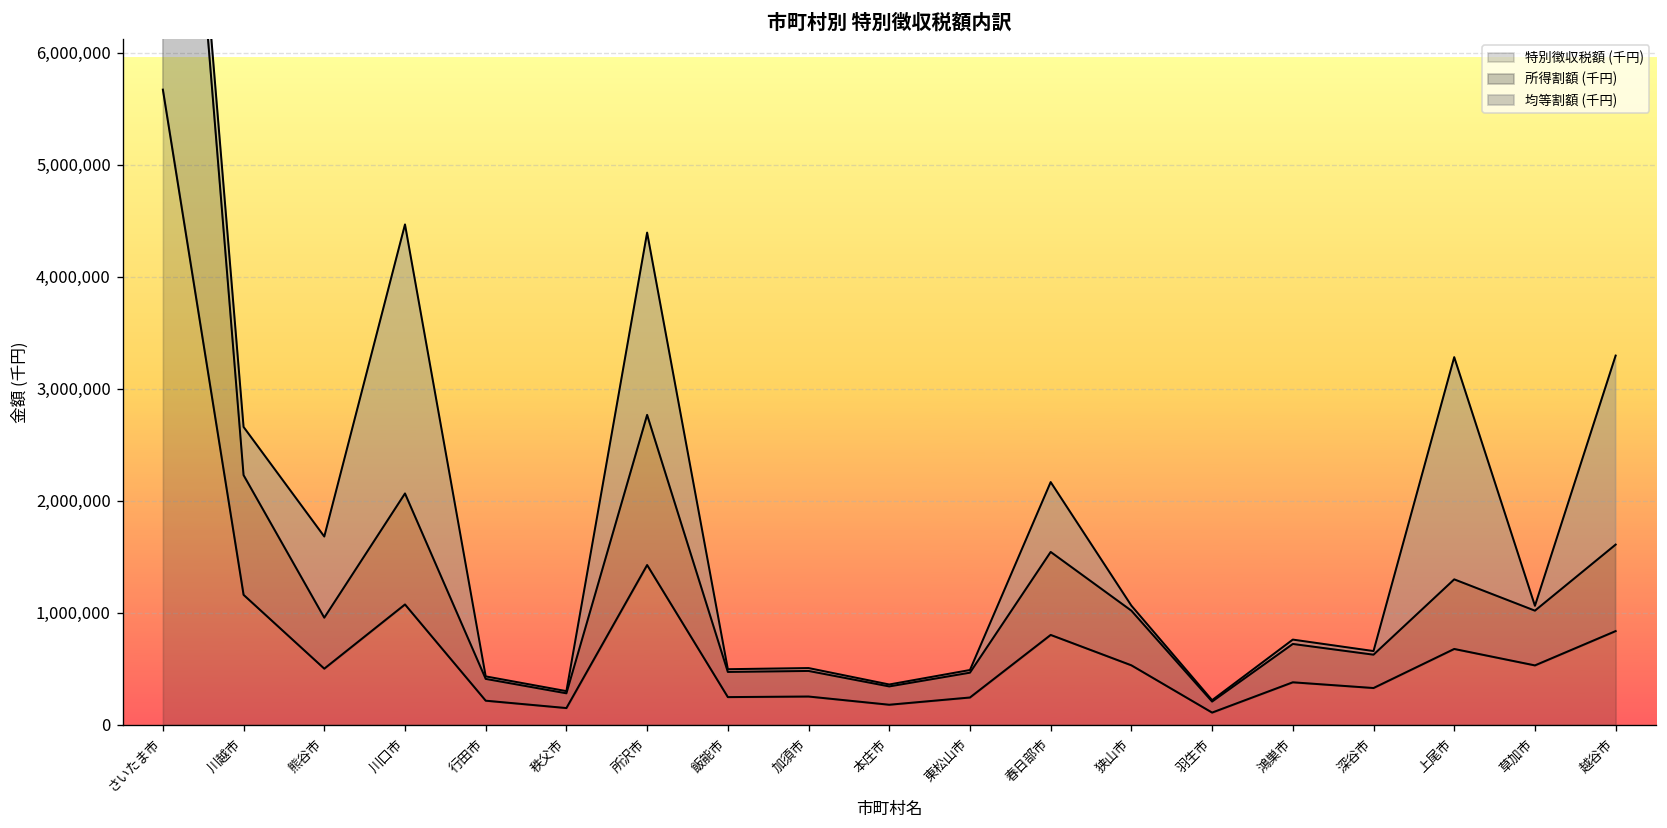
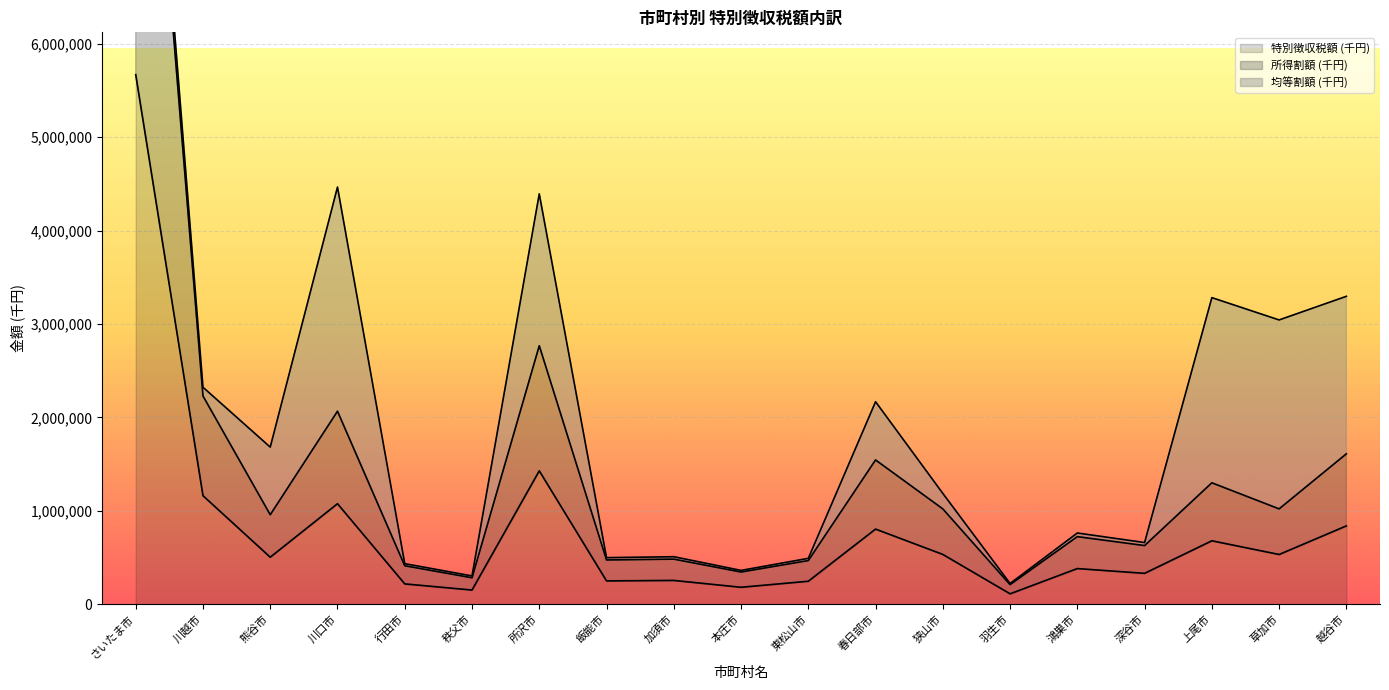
  {
    "均等割額 (千円)": {
-     "川越市": "400,000",
+     "川越市": "100,000",
      "熊谷市": "700,000",
      "川口市": "2,400,000",
      "所沢市": "1,600,000",
      "春日部市": "600,000",
-     "狭山市": "0",
+     "狭山市": "200,000",
      "鴻巣市": "0",
      "深谷市": "0",
      "上尾市": "2,000,000",
-     "草加市": "0",
+     "草加市": "2,000,000",
      "越谷市": "1,700,000"
    }
  }
